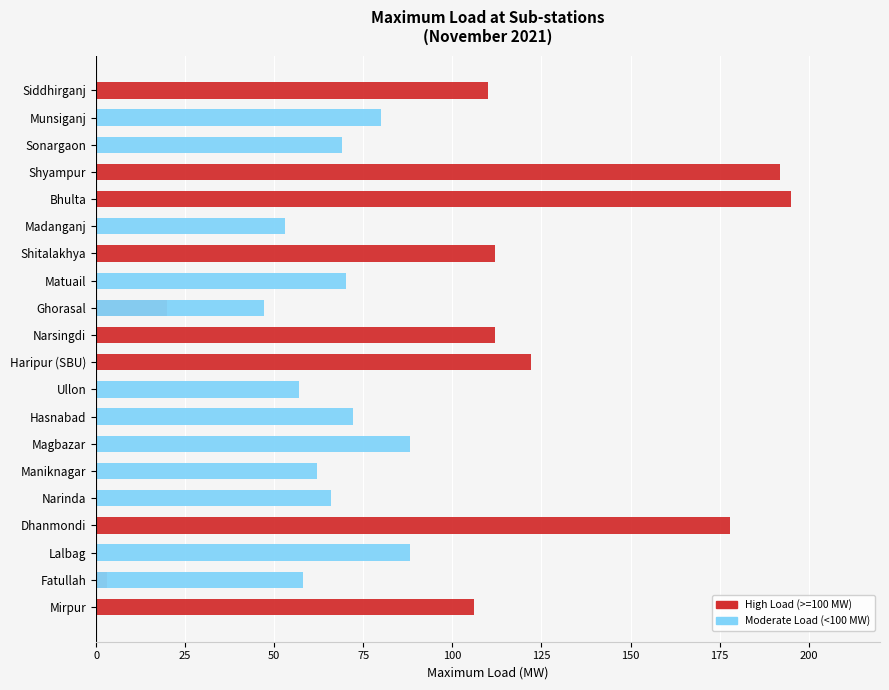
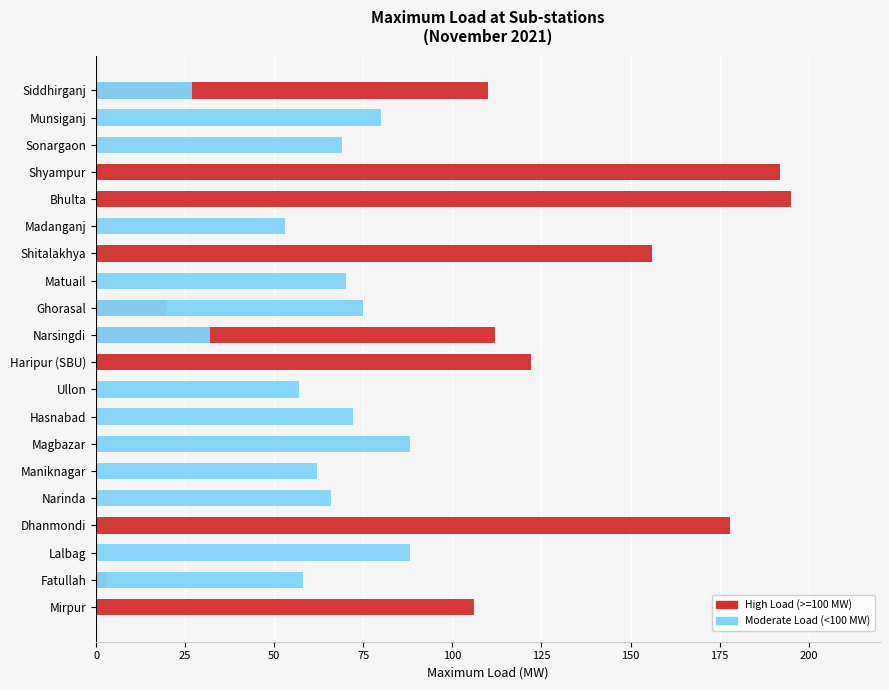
  {
    "High Load (>=100 MW)": {
      "Siddhirganj": 110,
      "Munsiganj": 0,
      "Sonargaon": 0,
      "Shyampur": 192,
      "Bhulta": 195,
      "Madanganj": 0,
-     "Shitalakhya": 112,
+     "Shitalakhya": 156,
      "Matuail": 0,
      "Narsingdi": 112,
      "Haripur (SBU)": 122,
      "Ullon": 0,
      "Hasnabad": 0,
      "Magbazar": 0,
      "Maniknagar": 0,
      "Narinda": 0,
      "Dhanmondi": 178,
      "Lalbag": 0,
      "Mirpur": 106
    },
    "Moderate Load (<100 MW)": {
-     "Siddhirganj": 0,
+     "Siddhirganj": 27,
      "Munsiganj": 80,
      "Sonargaon": 69,
      "Shyampur": 0,
      "Bhulta": 0,
      "Madanganj": 53,
      "Shitalakhya": 0,
      "Matuail": 70,
-     "Ghorasal": 47,
-     "Narsingdi": 0,
+     "Ghorasal": 75,
+     "Narsingdi": 32,
      "Haripur (SBU)": 0,
      "Ullon": 57,
      "Hasnabad": 72,
      "Magbazar": 88,
      "Maniknagar": 62,
      "Narinda": 66,
      "Dhanmondi": 0,
      "Lalbag": 88,
      "Fatullah": 58,
      "Mirpur": 0
    }
  }
